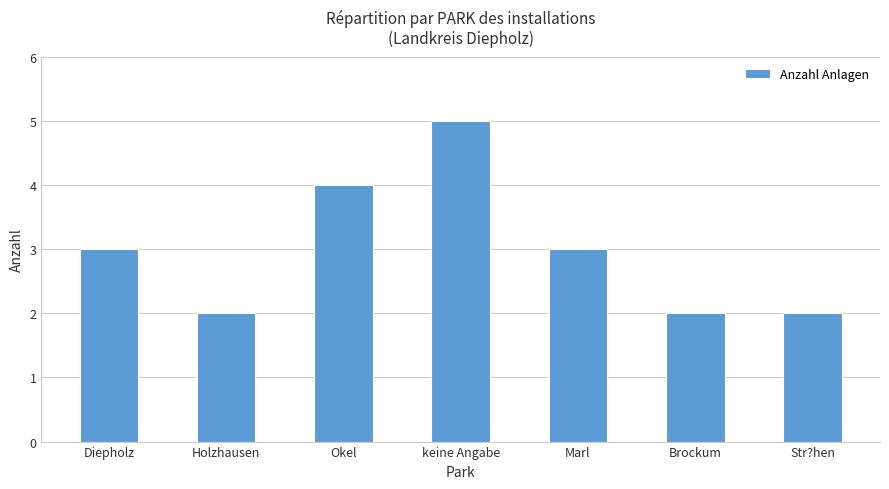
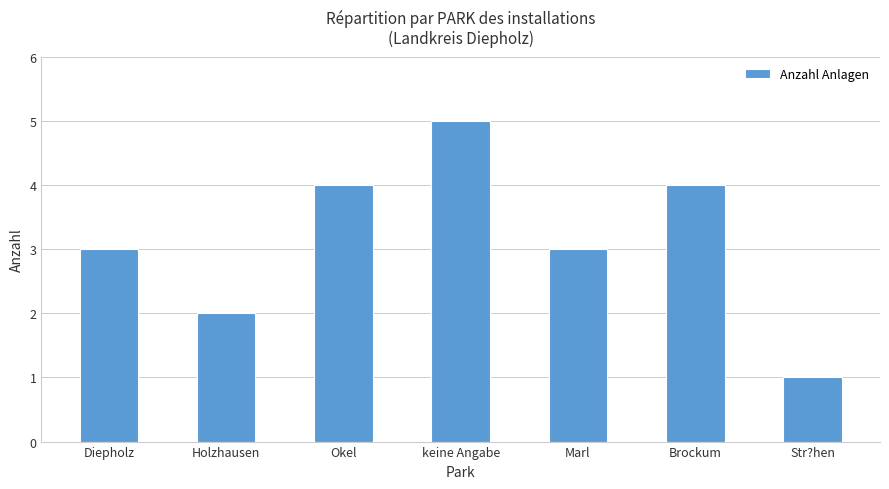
  {
    "Diepholz": 3,
    "Holzhausen": 2,
    "Okel": 4,
    "keine Angabe": 5,
    "Marl": 3,
-   "Brockum": 2,
-   "Str?hen": 2
+   "Brockum": 4,
+   "Str?hen": 1
  }
